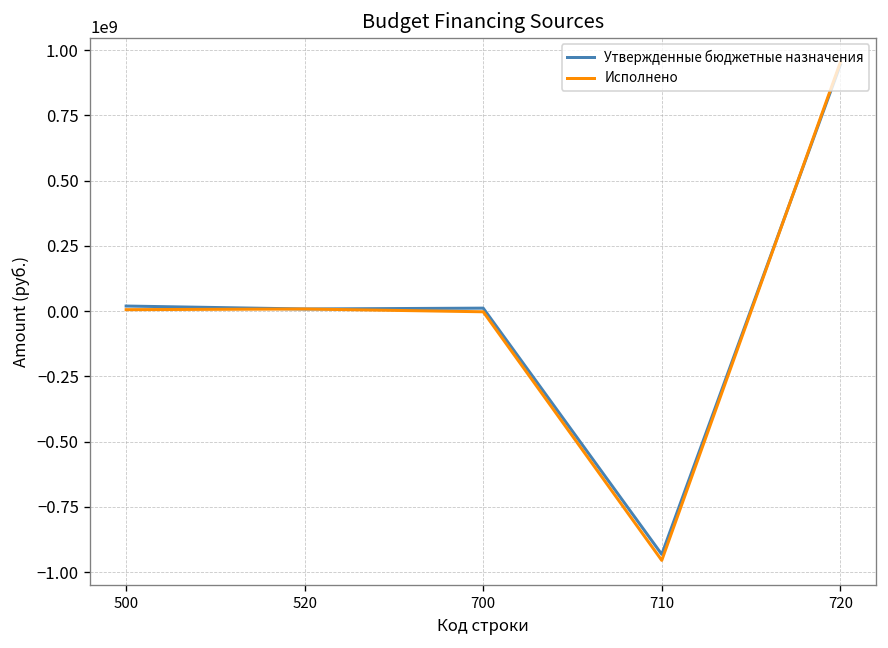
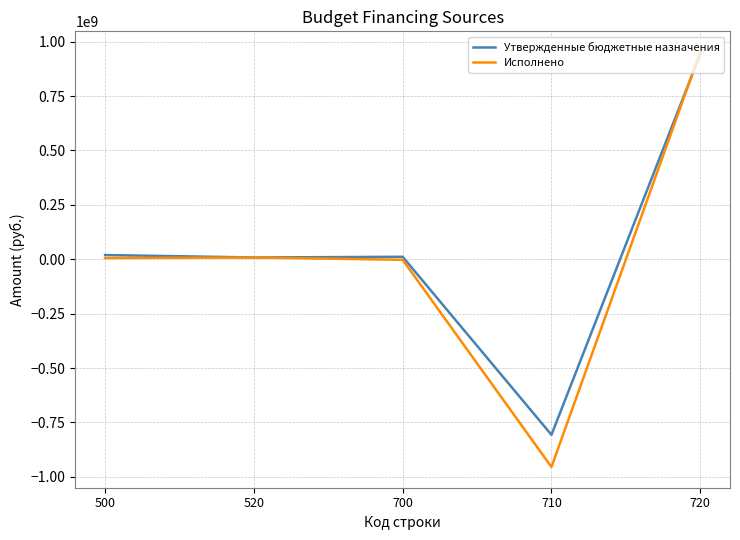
  {
    "Утвержденные бюджетные назначения": {
      "500": 20000000,
      "700": 10000000,
-     "710": -930000000
+     "710": -810000000
    },
    "Исполнено": {
      "500": 10000000,
      "700": 0,
      "710": -950000000
    }
  }
